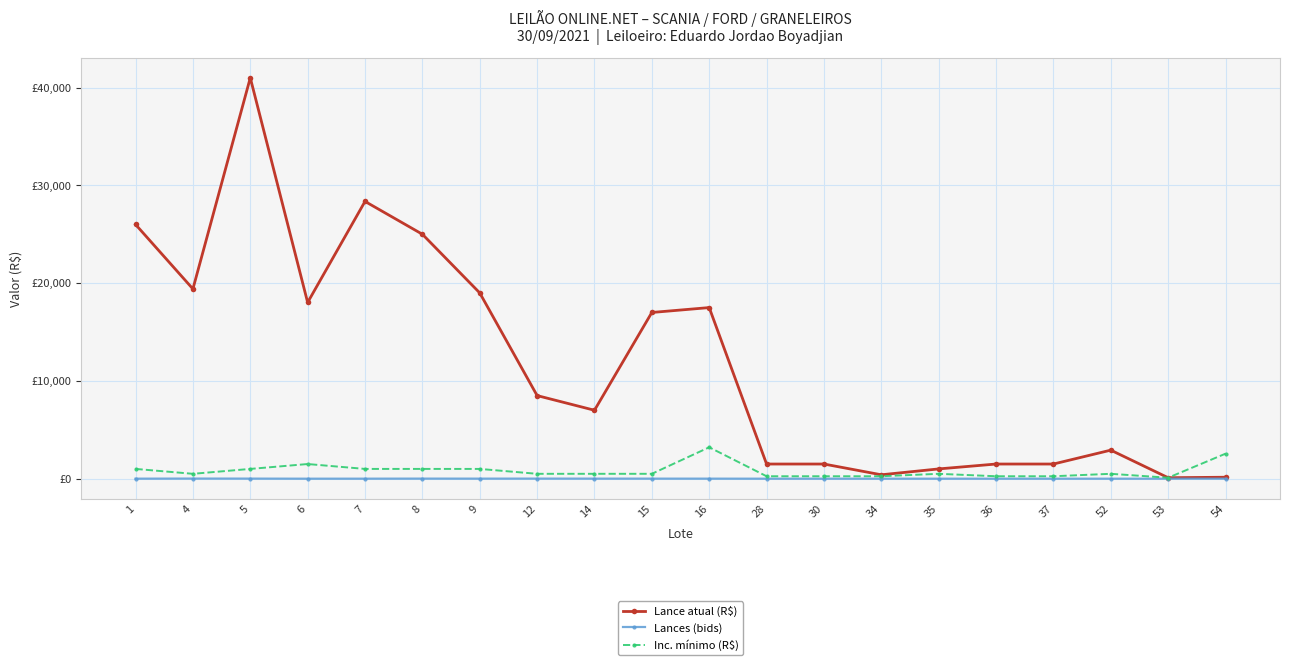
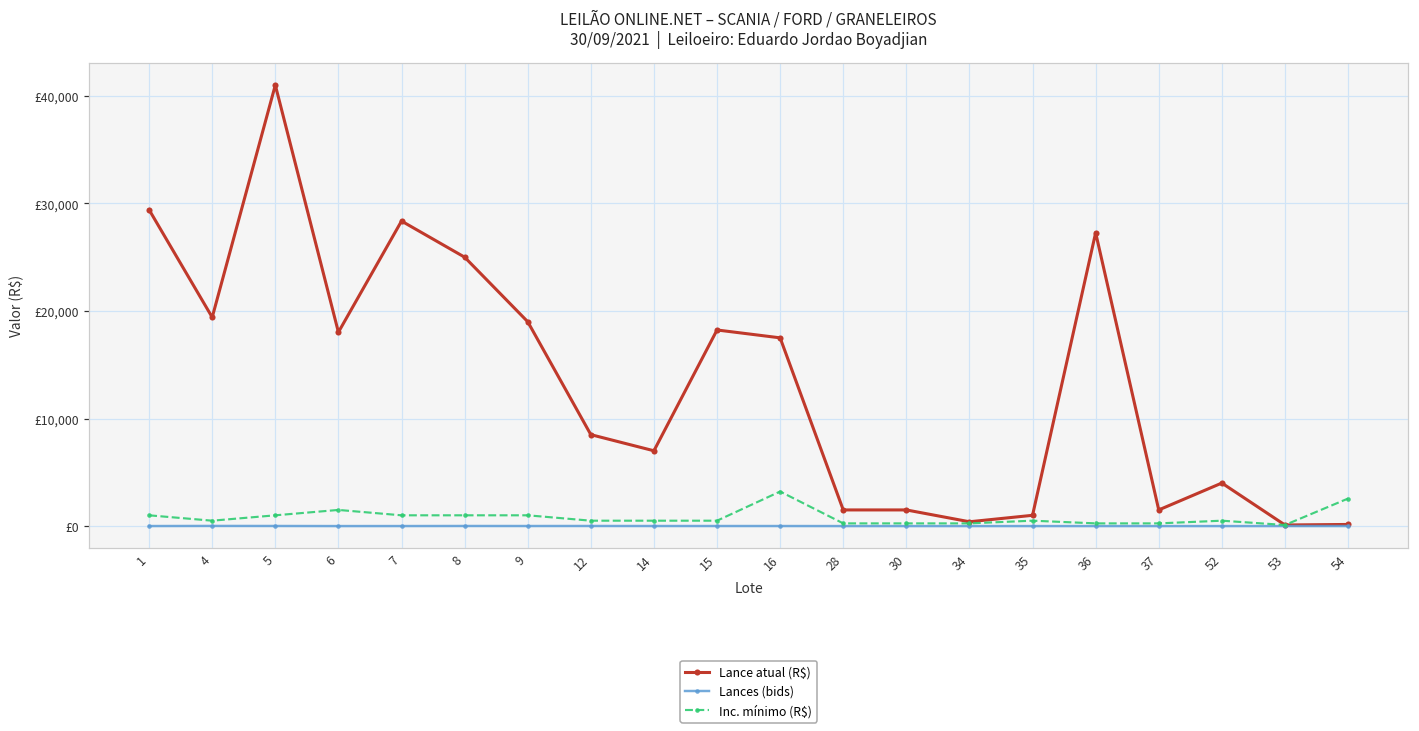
  {
    "Lance atual (R$)": {
-     "1": "£26,000",
+     "1": "£29,000",
      "4": "£19,000",
      "5": "£41,000",
      "6": "£18,000",
      "7": "£28,000",
      "8": "£25,000",
      "9": "£19,000",
      "12": "£9,000",
      "14": "£7,000",
-     "15": "£17,000",
+     "15": "£18,000",
      "16": "£18,000",
      "28": "£2,000",
      "30": "£2,000",
      "35": "£1,000",
-     "36": "£2,000",
+     "36": "£27,000",
      "37": "£2,000",
-     "52": "£3,000"
+     "52": "£4,000"
    },
    "Lances (bids)": {
      "1": "£0",
      "4": "£0",
      "5": "£0",
      "6": "£0",
      "7": "£0",
      "8": "£0",
      "9": "£0",
      "12": "£0",
      "14": "£0",
      "15": "£0",
      "16": "£0",
      "35": "£0",
      "52": "£0"
    },
    "Inc. mínimo (R$)": {
      "1": "£1,000",
      "4": "£1,000",
      "5": "£1,000",
      "6": "£2,000",
      "7": "£1,000",
      "8": "£1,000",
      "9": "£1,000",
      "12": "£1,000",
      "14": "£1,000",
      "15": "£1,000",
      "16": "£3,000",
      "35": "£1,000",
      "52": "£1,000",
      "54": "£3,000"
    }
  }
